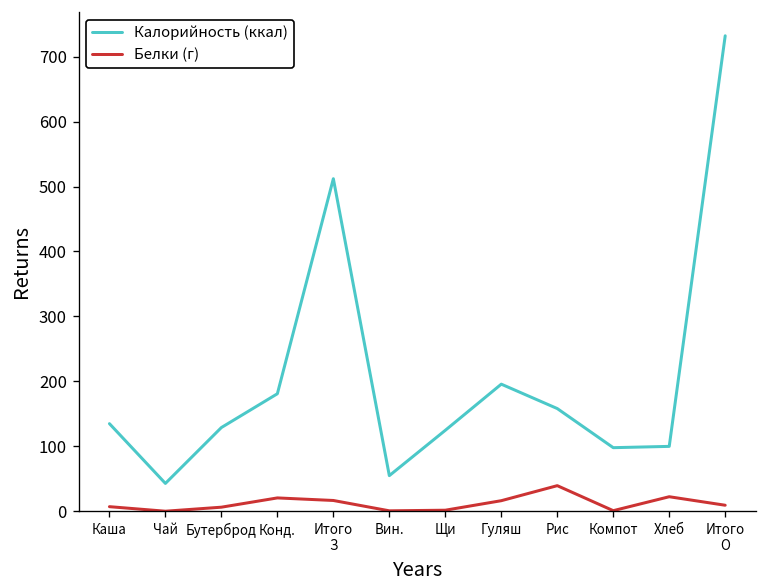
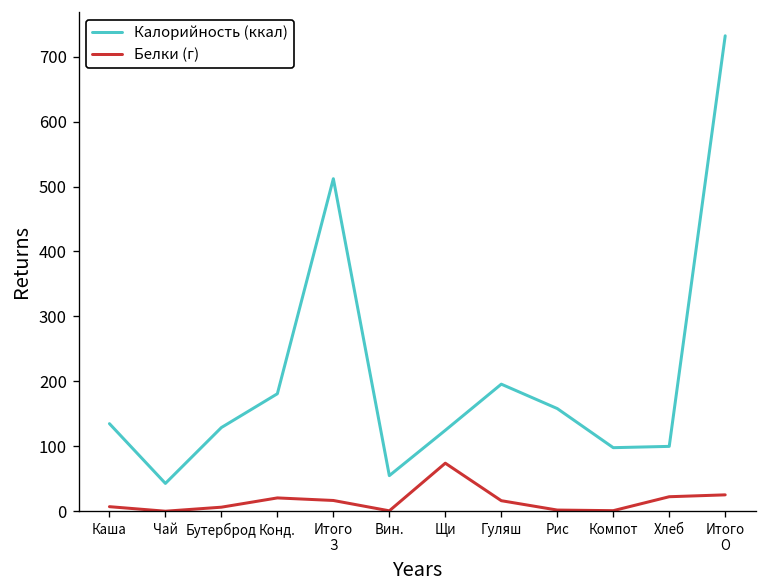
  {
    "Калорийность (ккал)": {
      "Каша": 140,
      "Чай": 40,
      "Бутерброд": 130,
      "Конд.": 180,
      "Итого З": 510,
      "Вин.": 50,
      "Щи": 120,
      "Гуляш": 200,
      "Рис": 160,
      "Компот": 100,
      "Хлеб": 100,
      "Итого О": 730
    },
    "Белки (г)": {
      "Каша": 10,
      "Чай": 0,
      "Бутерброд": 10,
      "Конд.": 20,
      "Итого З": 20,
      "Вин.": 0,
-     "Щи": 0,
+     "Щи": 70,
      "Гуляш": 20,
-     "Рис": 40,
+     "Рис": 0,
      "Компот": 0,
      "Хлеб": 20,
-     "Итого О": 10
+     "Итого О": 30
    }
  }
